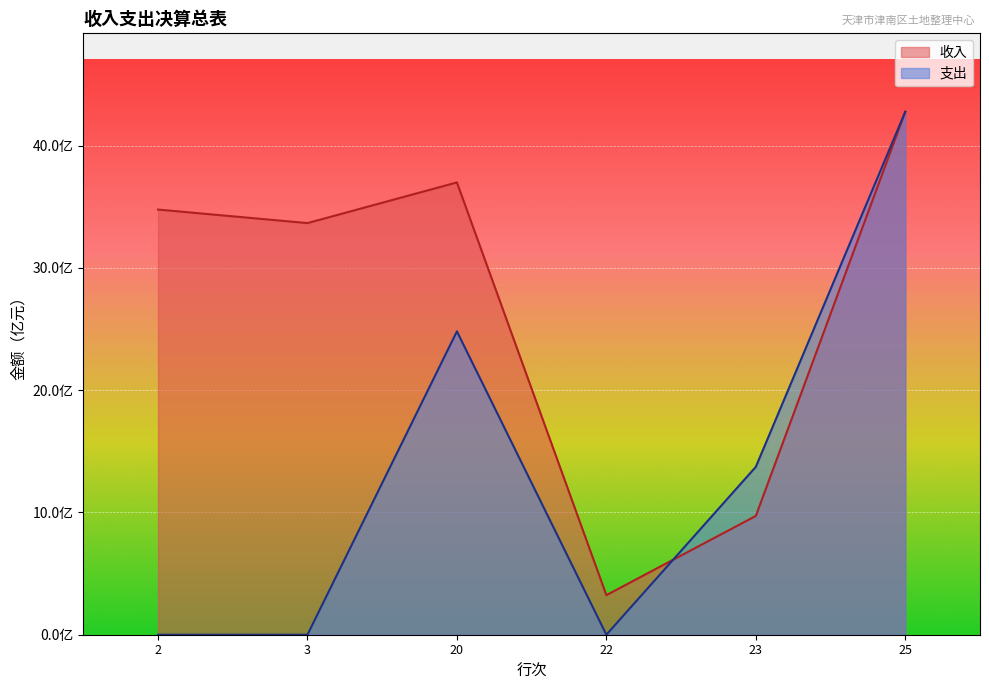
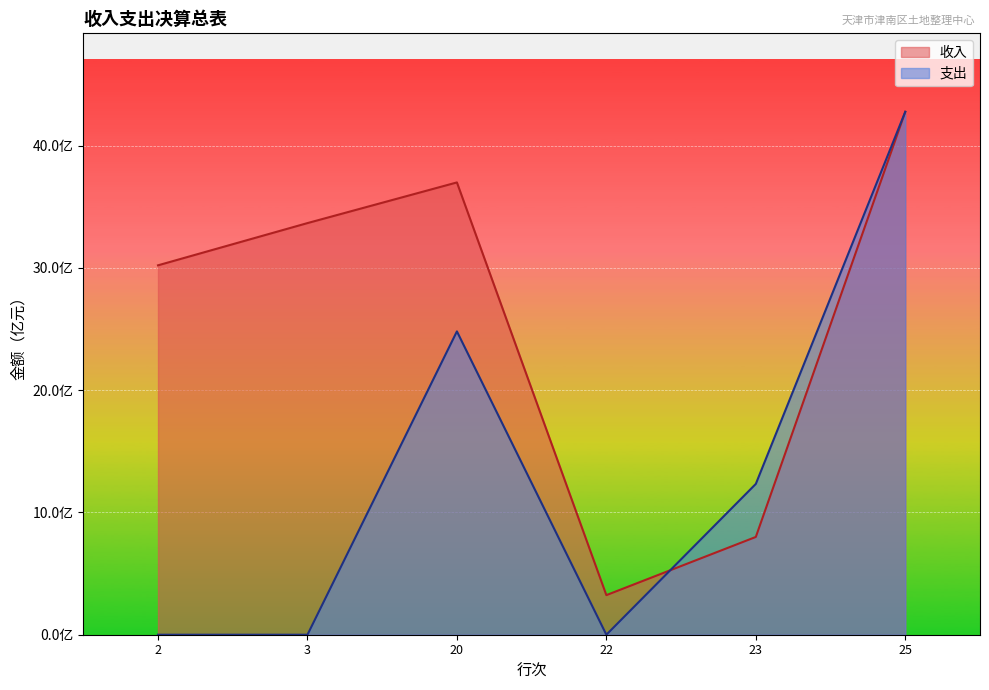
  {
    "收入": {
-     "2": "34.8亿",
+     "2": "30.2亿",
      "3": "33.7亿",
      "20": "37.0亿",
      "22": "3.2亿",
-     "23": "9.7亿"
+     "23": "8.0亿"
    },
    "支出": {
      "2": "0.0亿",
      "3": "0.0亿",
      "20": "24.8亿",
      "22": "0.0亿",
-     "23": "13.7亿"
+     "23": "12.3亿"
    }
  }
